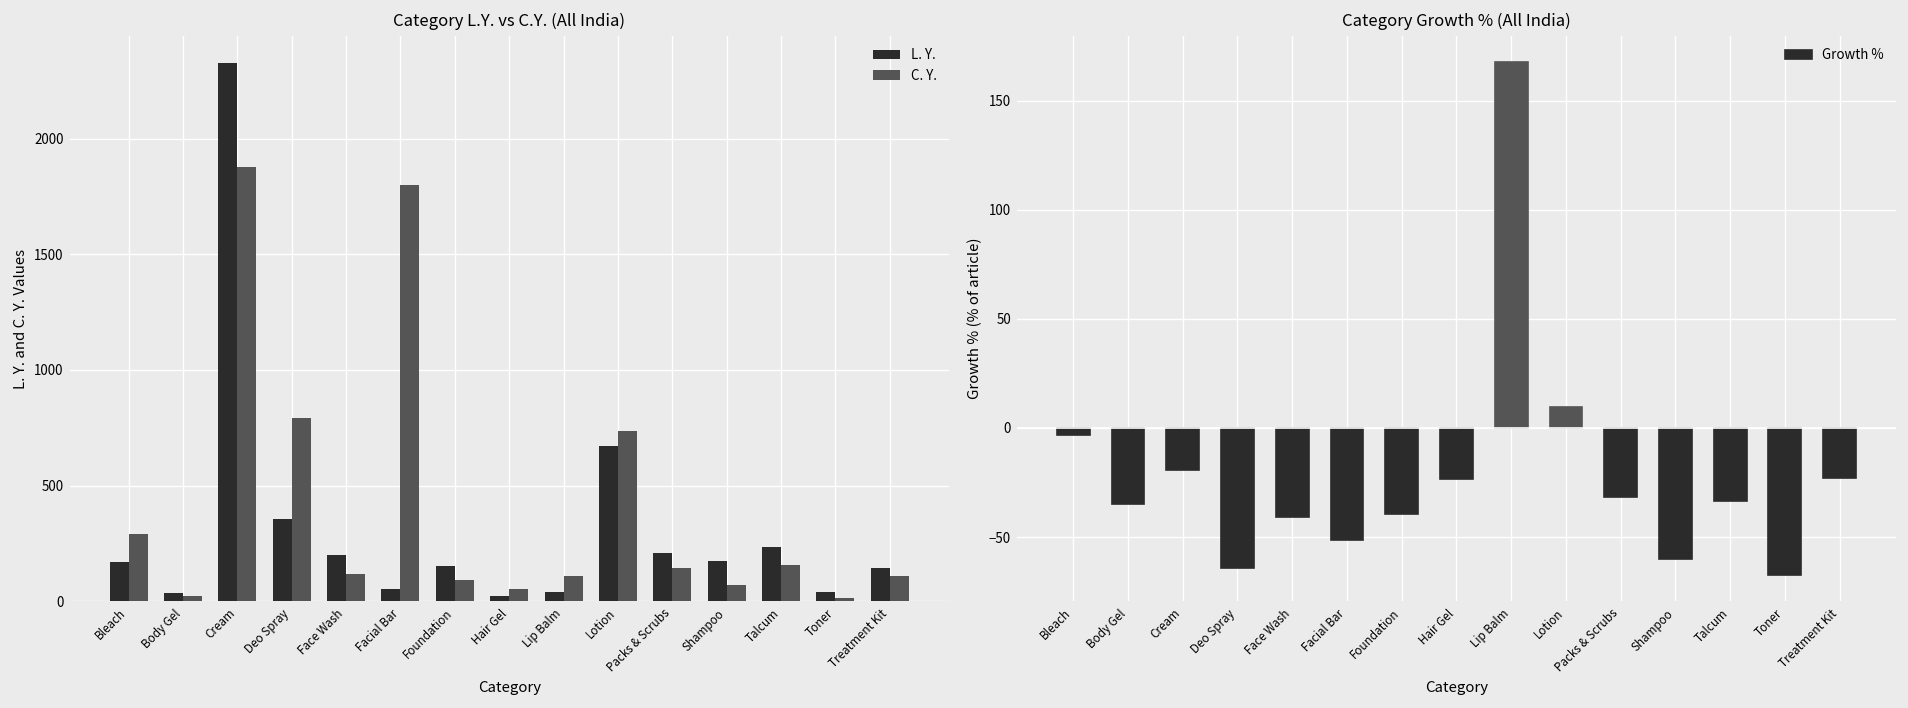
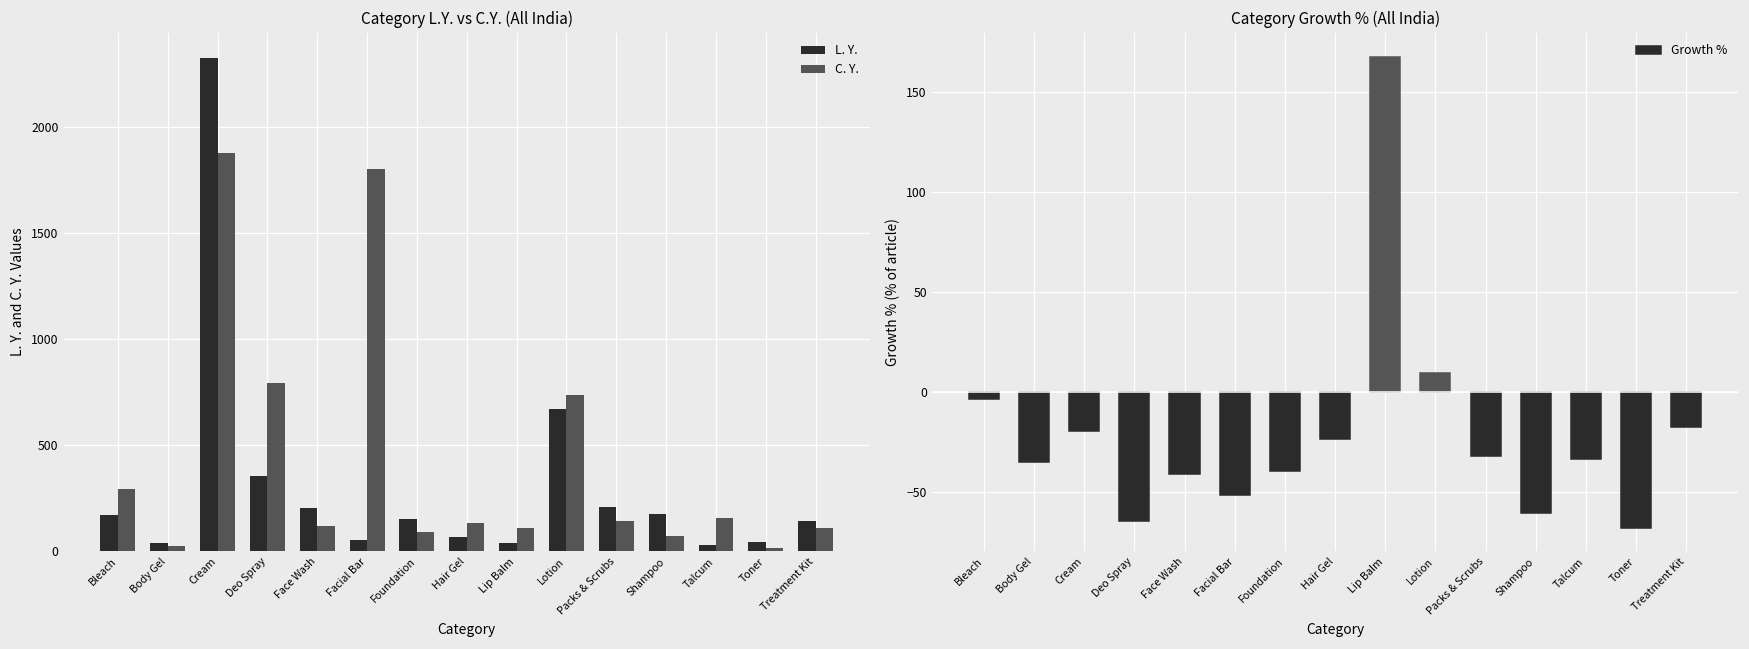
  {
    "Category L.Y. vs C.Y. (All India)": {
      "L. Y.": {
        "Bleach": 170,
        "Body Gel": 40,
        "Cream": 2330,
        "Deo Spray": 350,
        "Face Wash": 200,
        "Facial Bar": 50,
        "Foundation": 150,
-       "Hair Gel": 20,
+       "Hair Gel": 70,
        "Lip Balm": 40,
        "Lotion": 670,
        "Packs & Scrubs": 210,
        "Shampoo": 170,
-       "Talcum": 240,
+       "Talcum": 30,
        "Toner": 40,
        "Treatment Kit": 140
      },
      "C. Y.": {
        "Bleach": 290,
        "Body Gel": 20,
        "Cream": 1880,
        "Deo Spray": 790,
        "Face Wash": 120,
        "Facial Bar": 1800,
        "Foundation": 90,
-       "Hair Gel": 50,
+       "Hair Gel": 130,
        "Lip Balm": 110,
        "Lotion": 740,
        "Packs & Scrubs": 140,
        "Shampoo": 70,
        "Talcum": 160,
        "Toner": 10,
        "Treatment Kit": 110
      }
    },
    "Category Growth % (All India)": {
      "Bleach": -3,
      "Body Gel": -35,
      "Cream": -19,
      "Deo Spray": -64,
      "Face Wash": -41,
      "Facial Bar": -52,
      "Foundation": -39,
      "Hair Gel": -23,
      "Lip Balm": 168,
      "Lotion": 10,
      "Packs & Scrubs": -32,
      "Shampoo": -60,
      "Talcum": -33,
      "Toner": -68,
-     "Treatment Kit": -23
+     "Treatment Kit": -17
    }
  }
